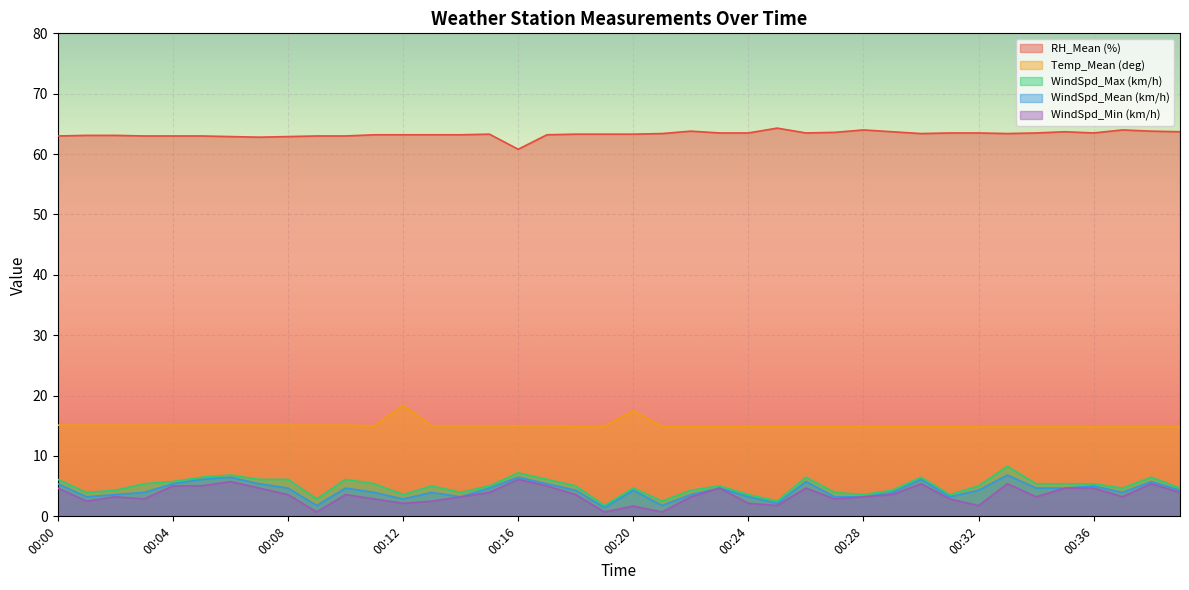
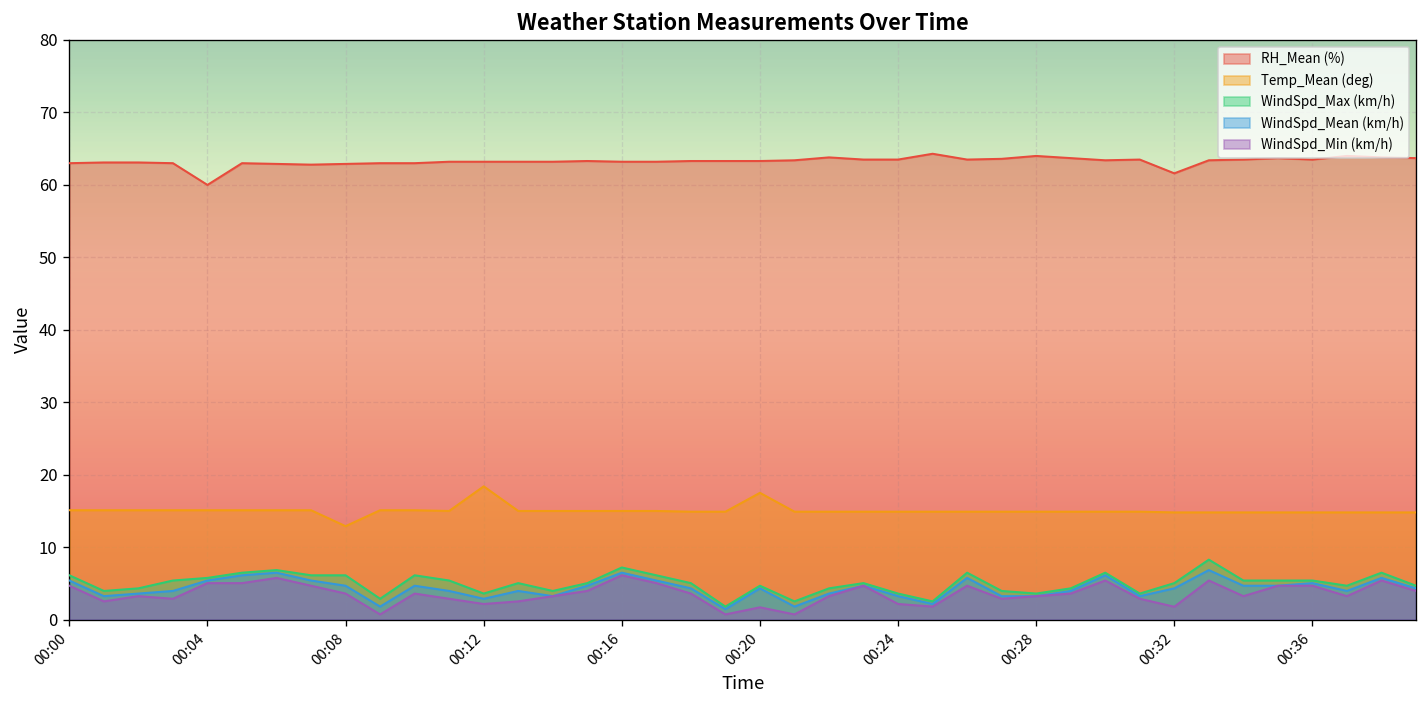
  {
    "RH_Mean (%)": {
      "00:00": 63,
-     "00:04": 63,
+     "00:04": 60,
      "00:08": 63,
      "00:12": 63,
-     "00:16": 61,
+     "00:16": 63,
      "00:20": 63,
      "00:24": 64,
      "00:28": 64,
-     "00:32": 64,
+     "00:32": 62,
      "00:36": 64
    },
    "Temp_Mean (deg)": {
      "00:00": 15,
      "00:04": 15,
-     "00:08": 15,
+     "00:08": 13,
      "00:12": 18,
      "00:16": 15,
      "00:20": 18,
      "00:24": 15,
      "00:28": 15,
      "00:32": 15,
      "00:36": 15
    },
    "WindSpd_Max (km/h)": {
      "00:00": 6,
      "00:08": 6,
      "00:12": 4,
      "00:16": 7,
      "00:32": 5
    },
    "WindSpd_Mean (km/h)": {
      "00:00": 5,
      "00:08": 5,
      "00:12": 3,
      "00:32": 4
    },
    "WindSpd_Min (km/h)": {
      "00:00": 5,
      "00:08": 4,
      "00:12": 2,
      "00:20": 2,
      "00:24": 2,
      "00:32": 2
    }
  }
